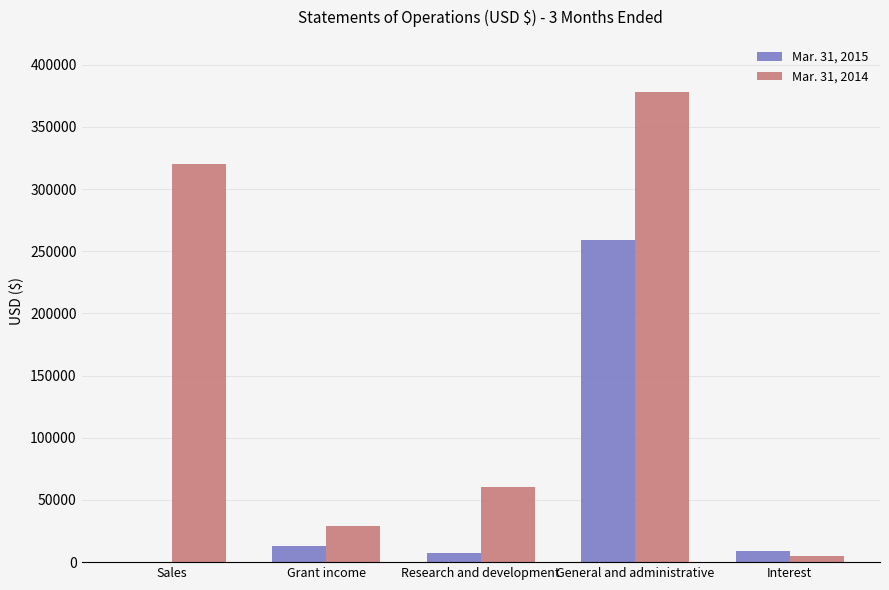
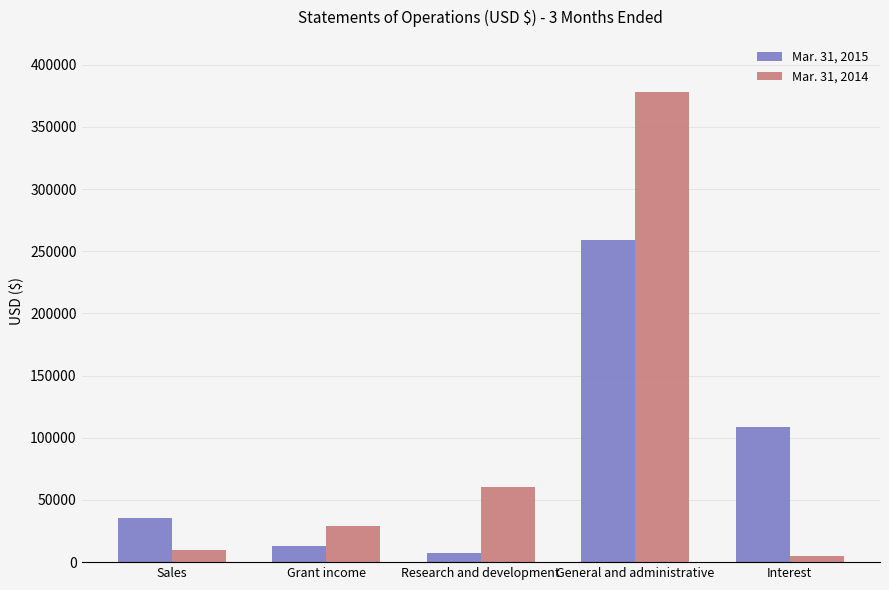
  {
    "Mar. 31, 2015": {
-     "Sales": 0,
+     "Sales": 36000,
      "Grant income": 13000,
      "Research and development": 7000,
      "General and administrative": 259000,
-     "Interest": 9000
+     "Interest": 109000
    },
    "Mar. 31, 2014": {
-     "Sales": 320000,
+     "Sales": 10000,
      "Grant income": 29000,
      "Research and development": 60000,
      "General and administrative": 378000,
      "Interest": 5000
    }
  }
